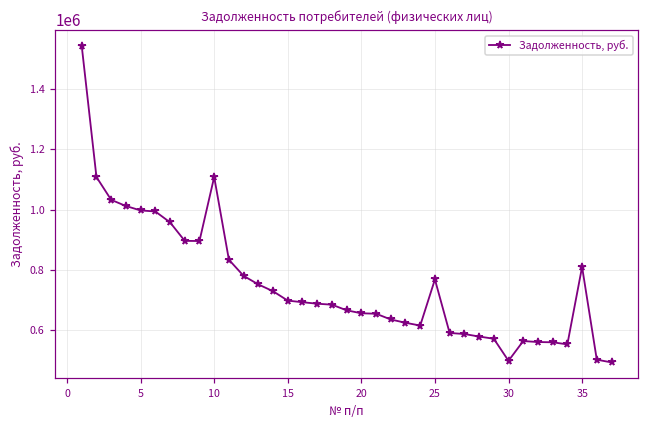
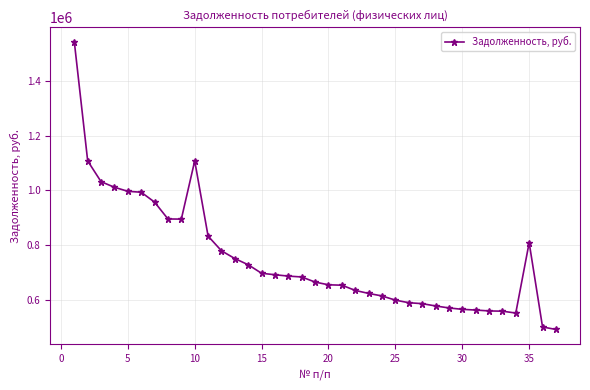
  {
    "5": 1000000,
    "10": 1110000,
    "15": 700000,
    "20": 660000,
-   "25": 770000,
-   "30": 500000,
+   "25": 600000,
+   "30": 570000,
    "35": 810000
  }
